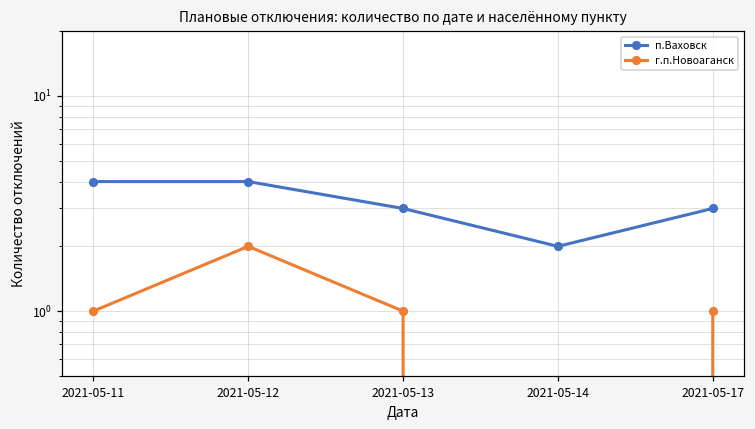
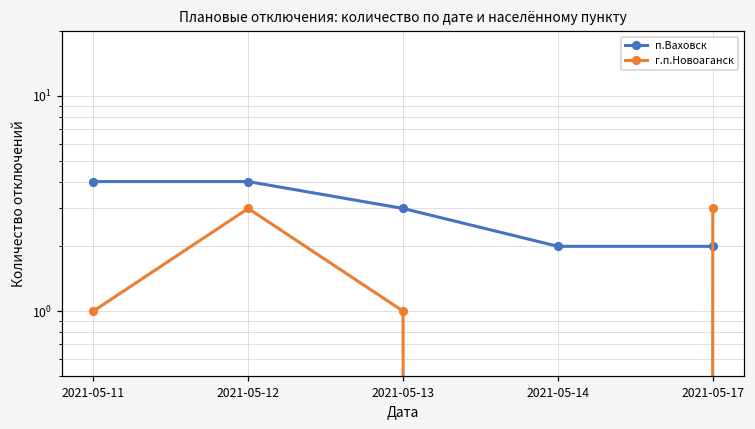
  {
    "п.Ваховск": {
      "2021-05-11": 4,
      "2021-05-12": 4,
      "2021-05-13": 3,
      "2021-05-14": 2,
-     "2021-05-17": 3
+     "2021-05-17": 2
    },
    "г.п.Новоаганск": {
      "2021-05-11": 1,
-     "2021-05-12": 2,
+     "2021-05-12": 3,
      "2021-05-13": 1,
-     "2021-05-17": 1
+     "2021-05-17": 3
    }
  }
